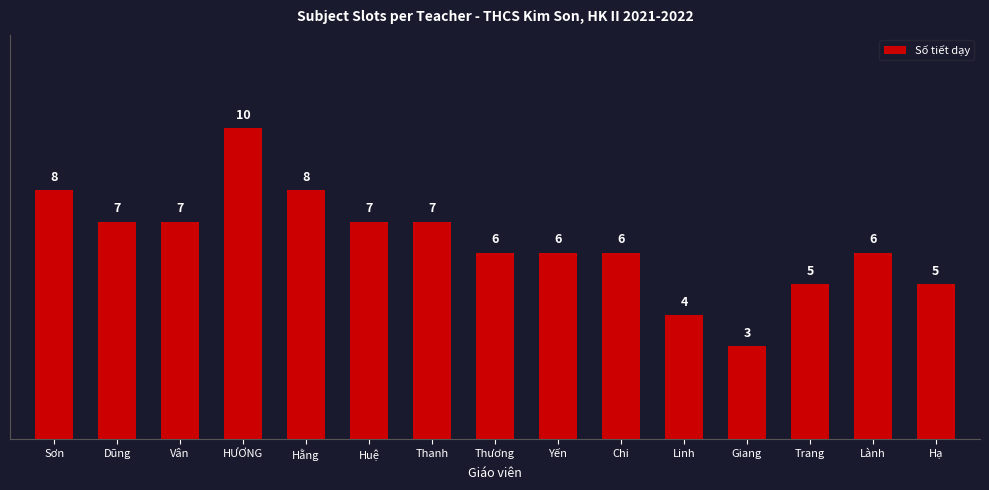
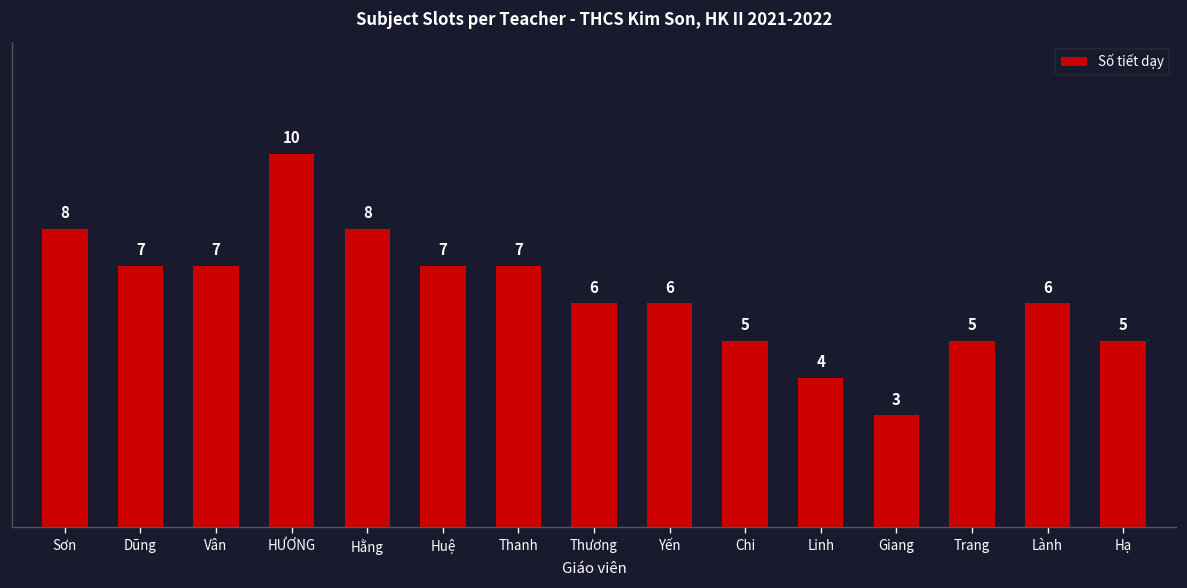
  {
    "Sơn": 8,
    "Dũng": 7,
    "Vân": 7,
    "HƯƠNG": 10,
    "Hằng": 8,
    "Huệ": 7,
    "Thanh": 7,
    "Thương": 6,
    "Yến": 6,
-   "Chi": 6,
+   "Chi": 5,
    "Linh": 4,
    "Giang": 3,
    "Trang": 5,
    "Lành": 6,
    "Hạ": 5
  }
